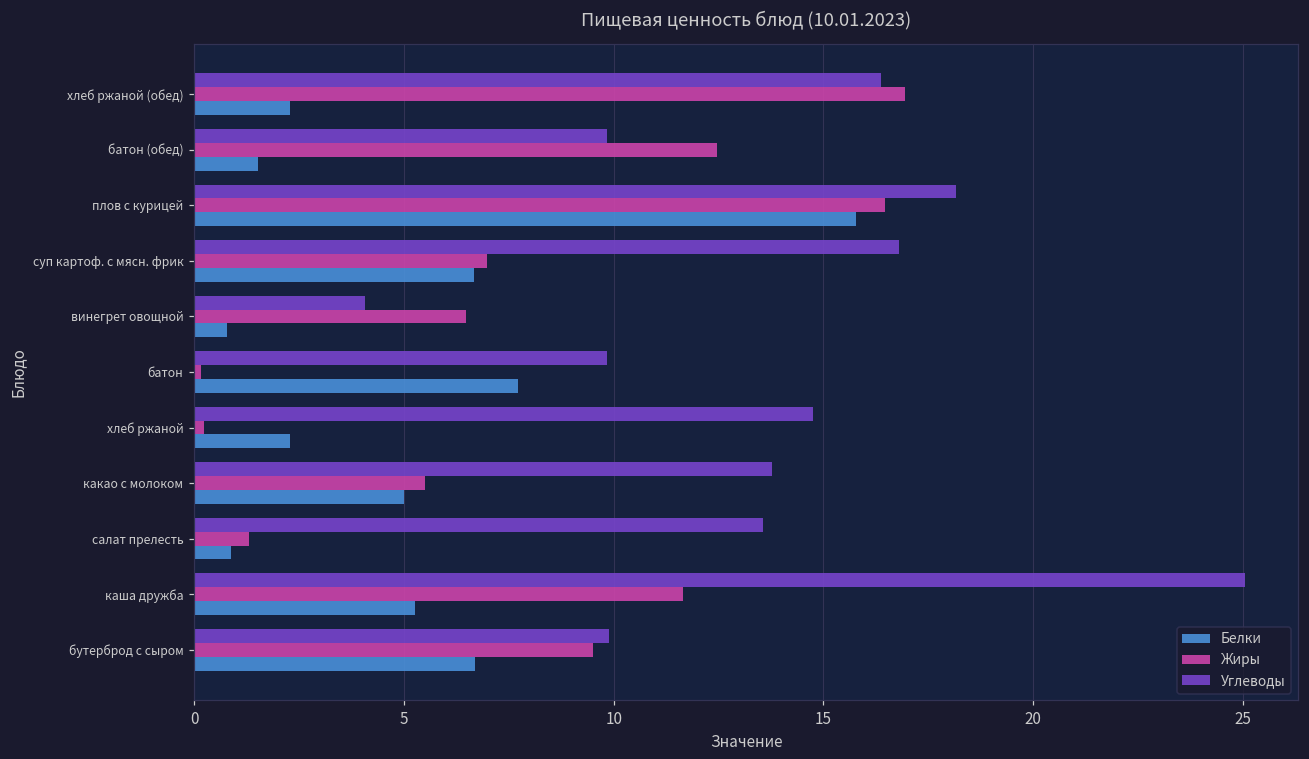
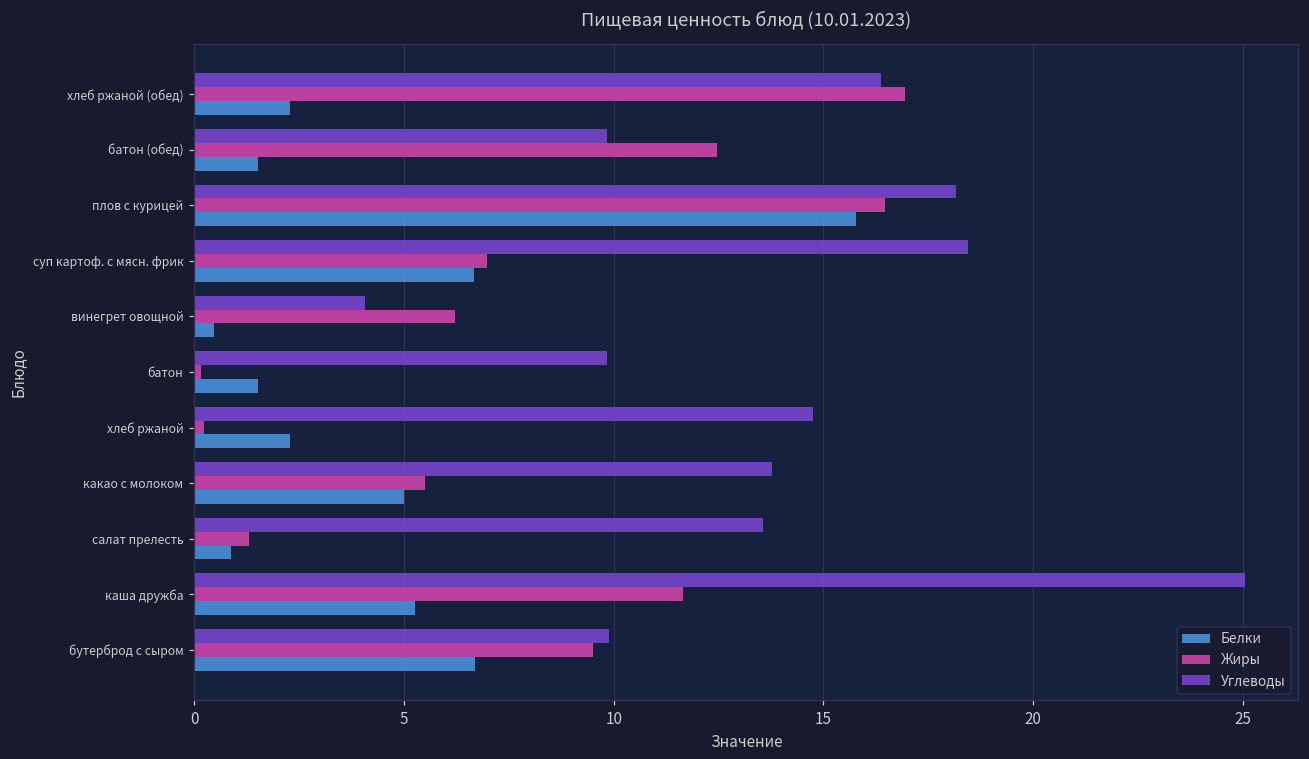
  {
    "Белки": {
      "хлеб ржаной (обед)": 2.3,
      "батон (обед)": 1.5,
      "плов с курицей": 15.8,
      "суп картоф. с мясн. фрик": 6.7,
-     "винегрет овощной": 0.8,
-     "батон": 7.7,
+     "винегрет овощной": 0.5,
+     "батон": 1.5,
      "хлеб ржаной": 2.3,
      "какао с молоком": 5.0,
      "салат прелесть": 0.9,
      "каша дружба": 5.3,
      "бутерброд с сыром": 6.7
    },
    "Жиры": {
      "хлеб ржаной (обед)": 17.0,
      "батон (обед)": 12.5,
      "плов с курицей": 16.5,
      "суп картоф. с мясн. фрик": 7.0,
-     "винегрет овощной": 6.5,
+     "винегрет овощной": 6.2,
      "батон": 0.2,
      "хлеб ржаной": 0.2,
      "какао с молоком": 5.5,
      "салат прелесть": 1.3,
      "каша дружба": 11.7,
      "бутерброд с сыром": 9.5
    },
    "Углеводы": {
      "хлеб ржаной (обед)": 16.4,
      "батон (обед)": 9.8,
      "плов с курицей": 18.2,
-     "суп картоф. с мясн. фрик": 16.8,
+     "суп картоф. с мясн. фрик": 18.5,
      "винегрет овощной": 4.1,
      "батон": 9.8,
      "хлеб ржаной": 14.8,
      "какао с молоком": 13.8,
      "салат прелесть": 13.6,
      "каша дружба": 25.1,
      "бутерброд с сыром": 9.9
    }
  }
